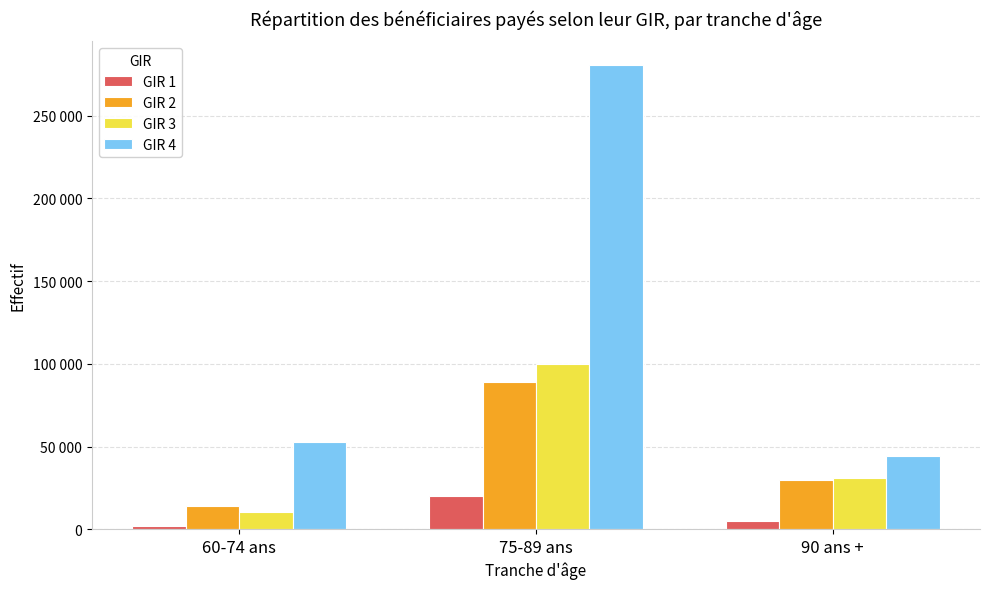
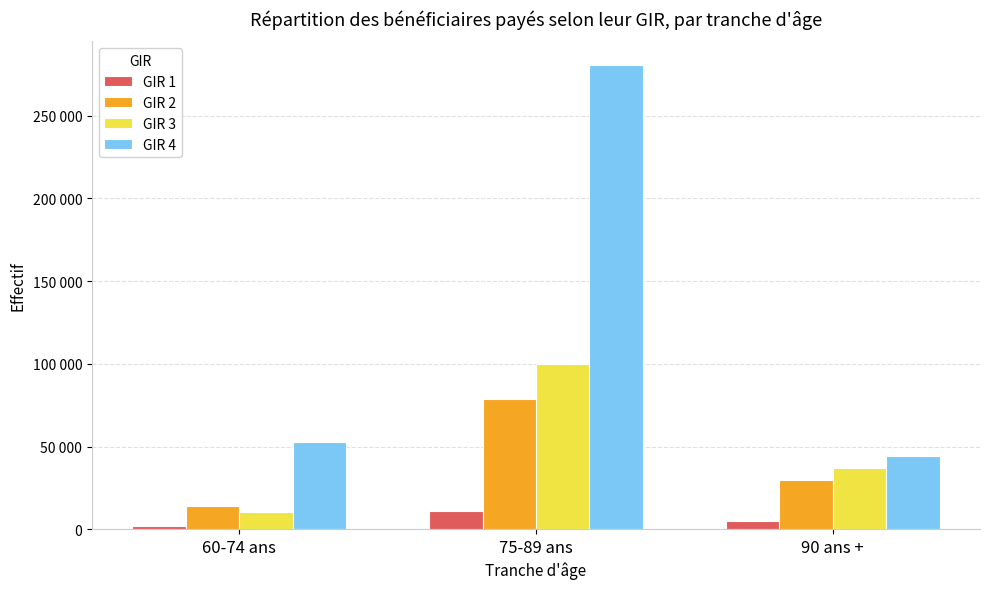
  {
    "GIR 1": {
      "60-74 ans": 2000,
-     "75-89 ans": 20000,
+     "75-89 ans": 11000,
      "90 ans +": 5000
    },
    "GIR 2": {
      "60-74 ans": 14000,
-     "75-89 ans": 89000,
+     "75-89 ans": 79000,
      "90 ans +": 30000
    },
    "GIR 3": {
      "60-74 ans": 10000,
      "75-89 ans": 100000,
-     "90 ans +": 31000
+     "90 ans +": 37000
    },
    "GIR 4": {
      "60-74 ans": 53000,
      "75-89 ans": 281000,
      "90 ans +": 44000
    }
  }
